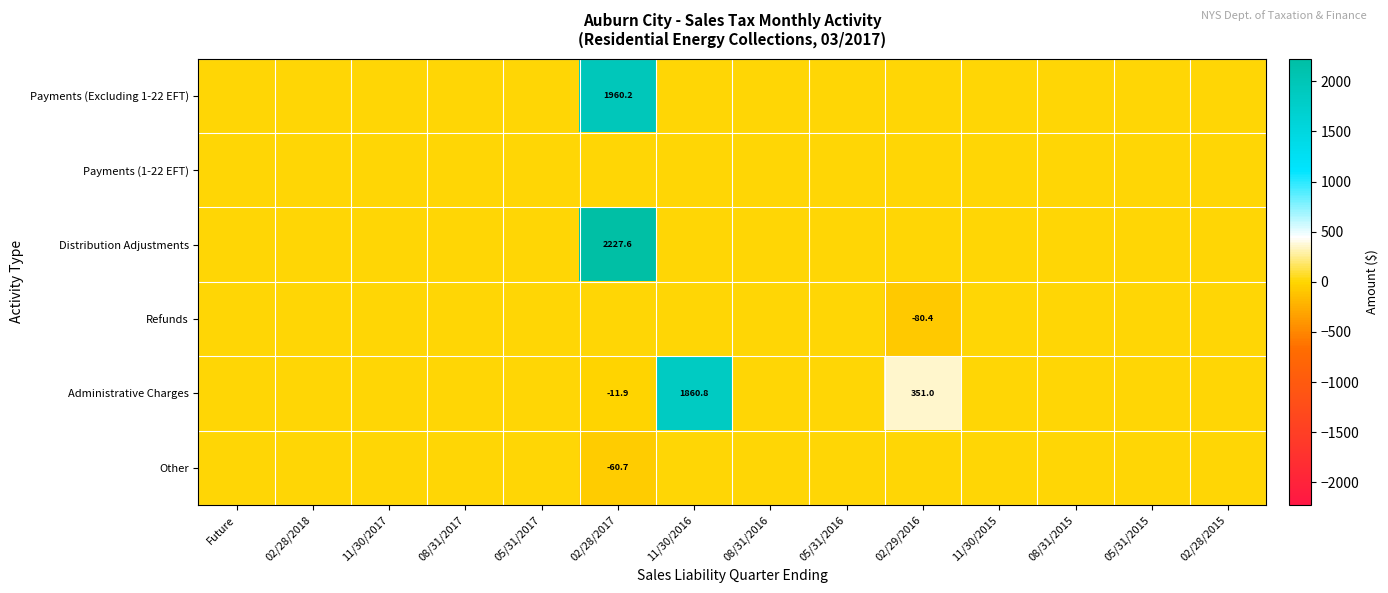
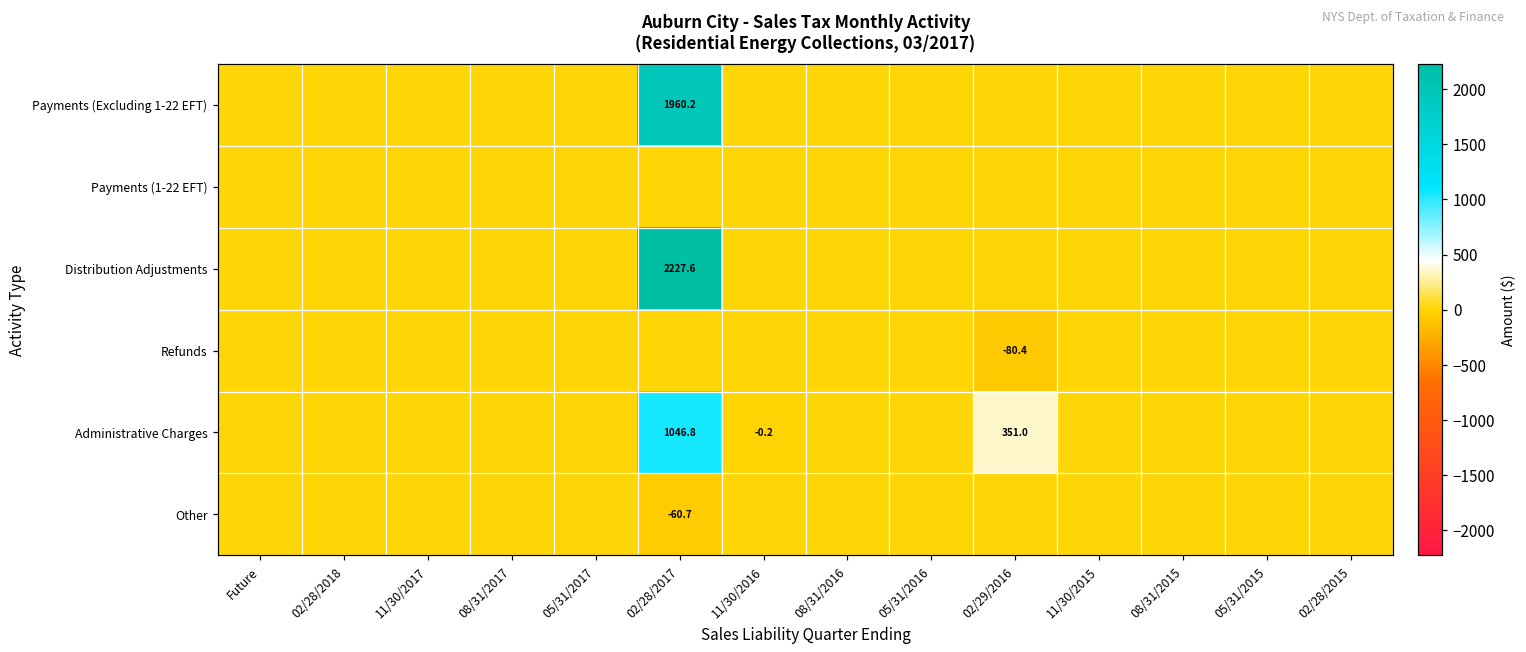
  {
    "Payments (Excluding 1-22 EFT)": {
      "02/28/2017": 1960.2
    },
    "Distribution Adjustments": {
      "02/28/2017": 2227.6
    },
    "Refunds": {
      "02/29/2016": -80.4
    },
    "Administrative Charges": {
-     "02/28/2017": -11.9,
-     "11/30/2016": 1860.8,
+     "02/28/2017": 1046.8,
+     "11/30/2016": -0.2,
      "02/29/2016": 351.0
    },
    "Other": {
      "02/28/2017": -60.7
    }
  }
